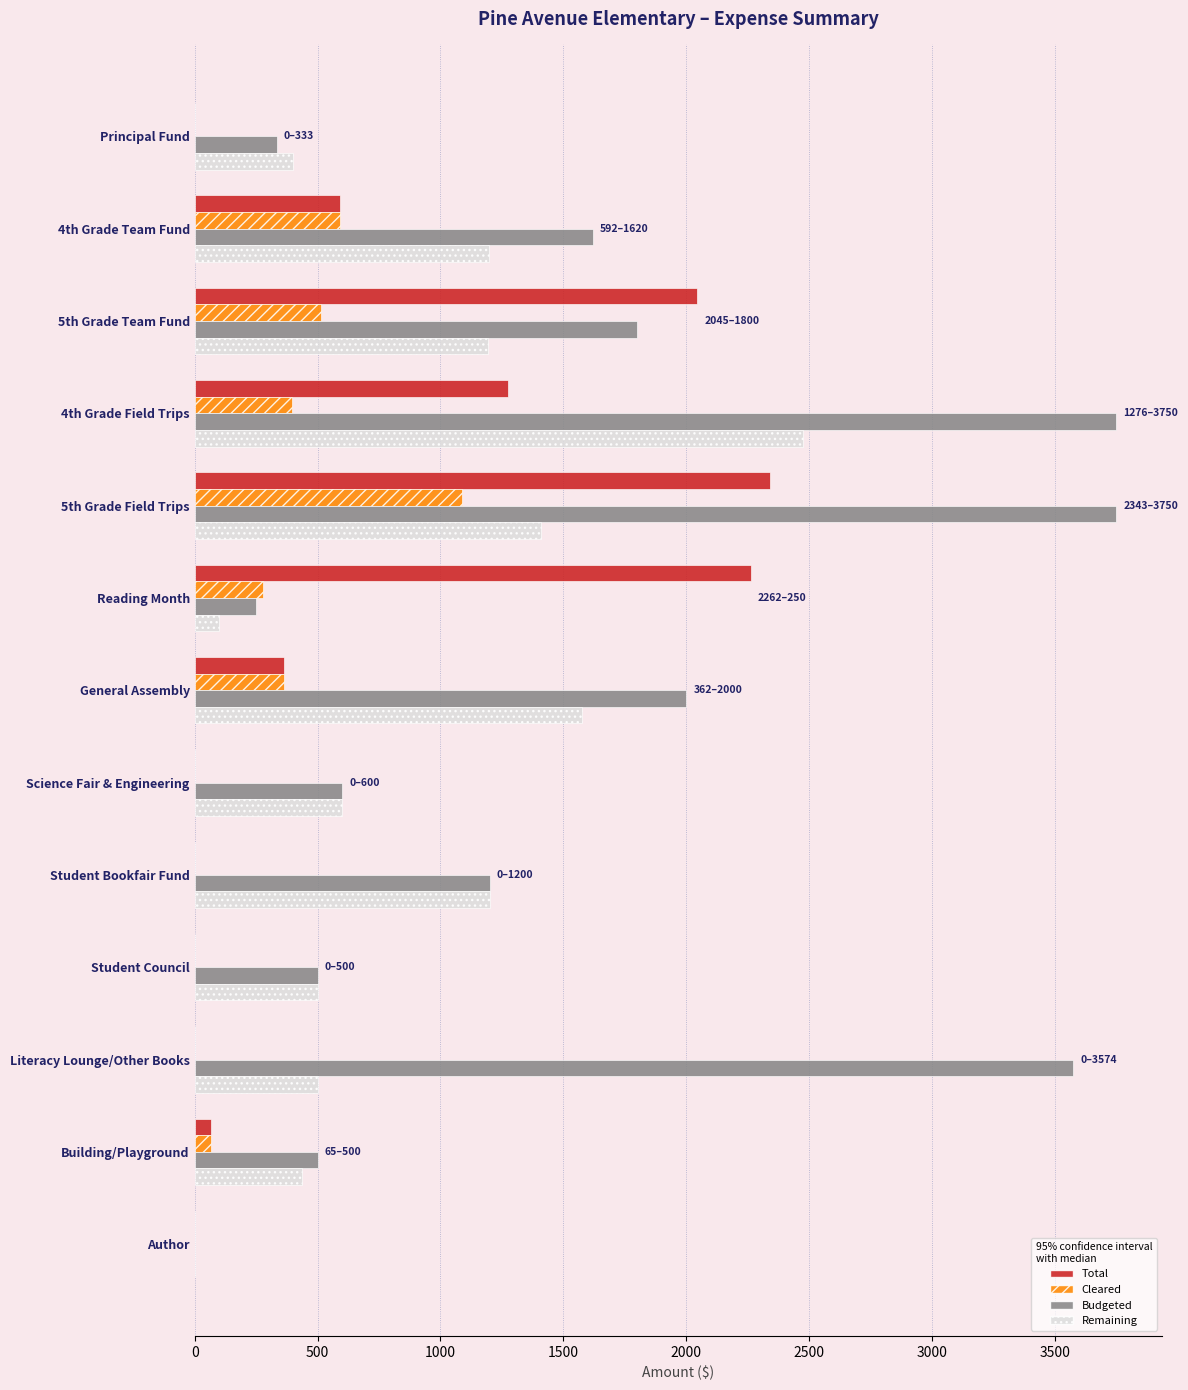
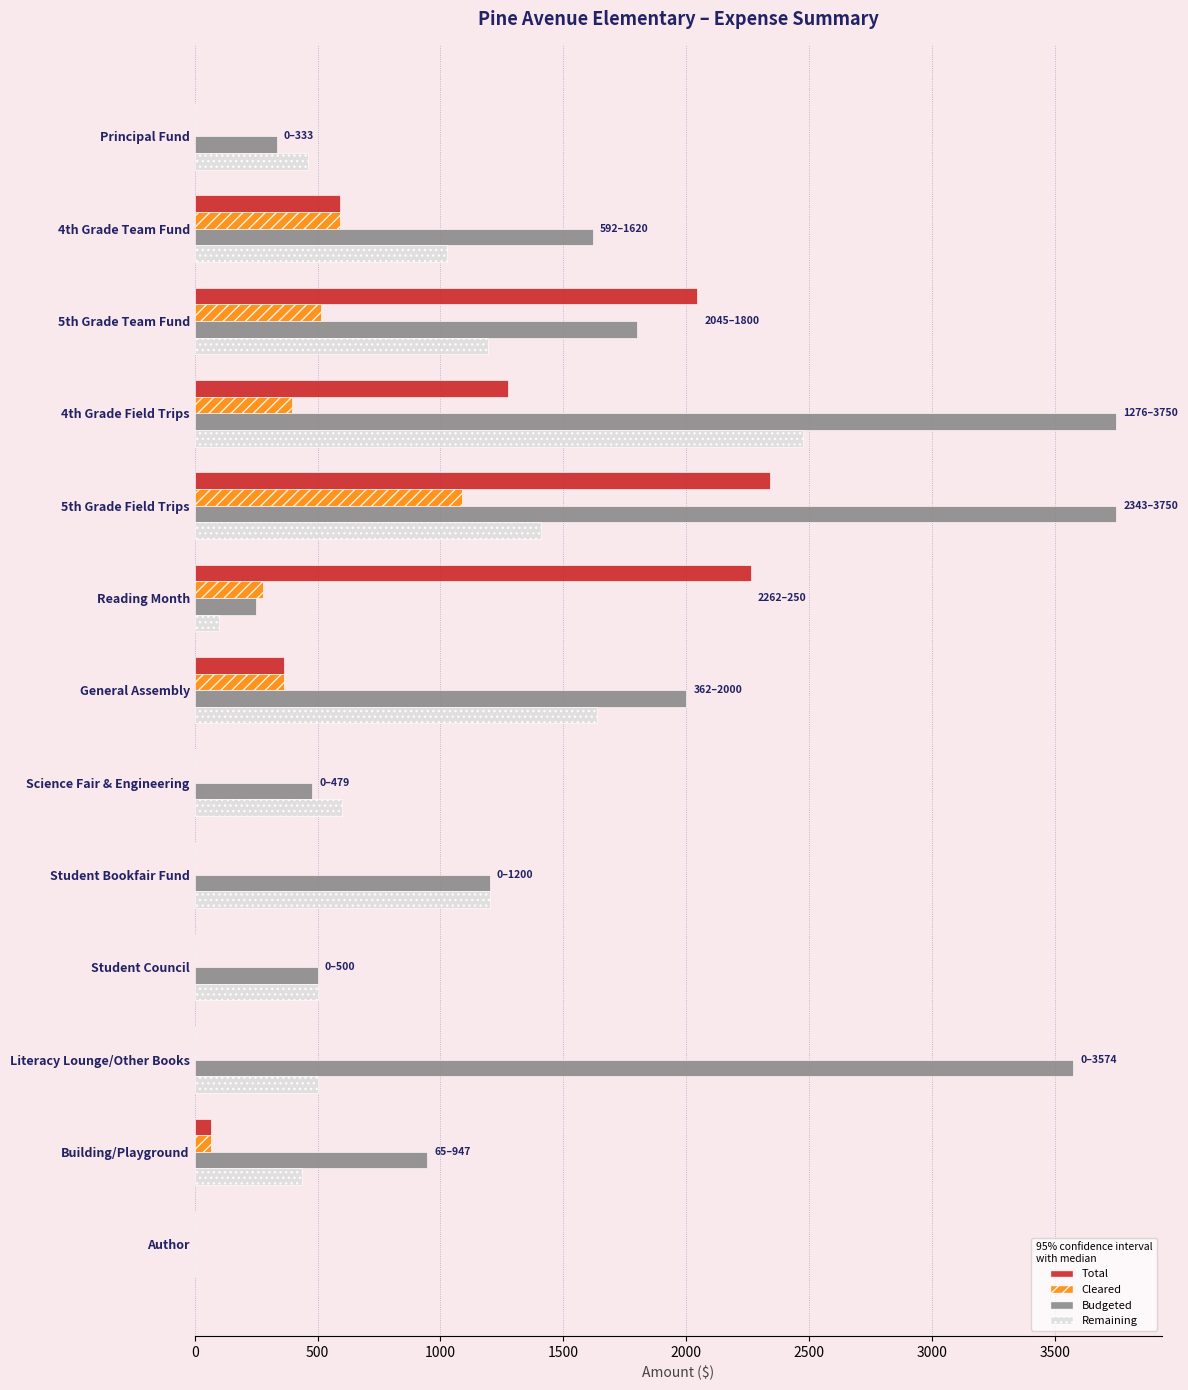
  {
    "Total": {
      "5th Grade Team Fund": 2045,
      "Reading Month": 2262
    },
    "Cleared": {
      "Principal Fund": 0,
      "4th Grade Team Fund": 590,
      "5th Grade Team Fund": 510,
      "4th Grade Field Trips": 390,
      "5th Grade Field Trips": 1090,
      "Reading Month": 280,
      "General Assembly": 360,
      "Science Fair & Engineering": 0,
      "Student Bookfair Fund": 0,
      "Student Council": 0,
      "Literacy Lounge/Other Books": 0,
      "Building/Playground": 60,
      "Author": 0
    },
    "Budgeted": {
      "Principal Fund": 333,
      "4th Grade Team Fund": 1620,
      "4th Grade Field Trips": 3750,
      "5th Grade Field Trips": 3750,
      "General Assembly": 2000,
-     "Science Fair & Engineering": 600,
+     "Science Fair & Engineering": 479,
      "Student Bookfair Fund": 1200,
      "Student Council": 500,
      "Literacy Lounge/Other Books": 3574,
-     "Building/Playground": 500
+     "Building/Playground": 947
    },
    "Remaining": {
-     "Principal Fund": 400,
-     "4th Grade Team Fund": 1200,
+     "Principal Fund": 460,
+     "4th Grade Team Fund": 1030,
      "5th Grade Team Fund": 1190,
      "4th Grade Field Trips": 2470,
      "5th Grade Field Trips": 1410,
      "Reading Month": 100,
-     "General Assembly": 1580,
+     "General Assembly": 1640,
      "Science Fair & Engineering": 600,
      "Literacy Lounge/Other Books": 500,
      "Building/Playground": 440,
      "Author": 0
    }
  }
